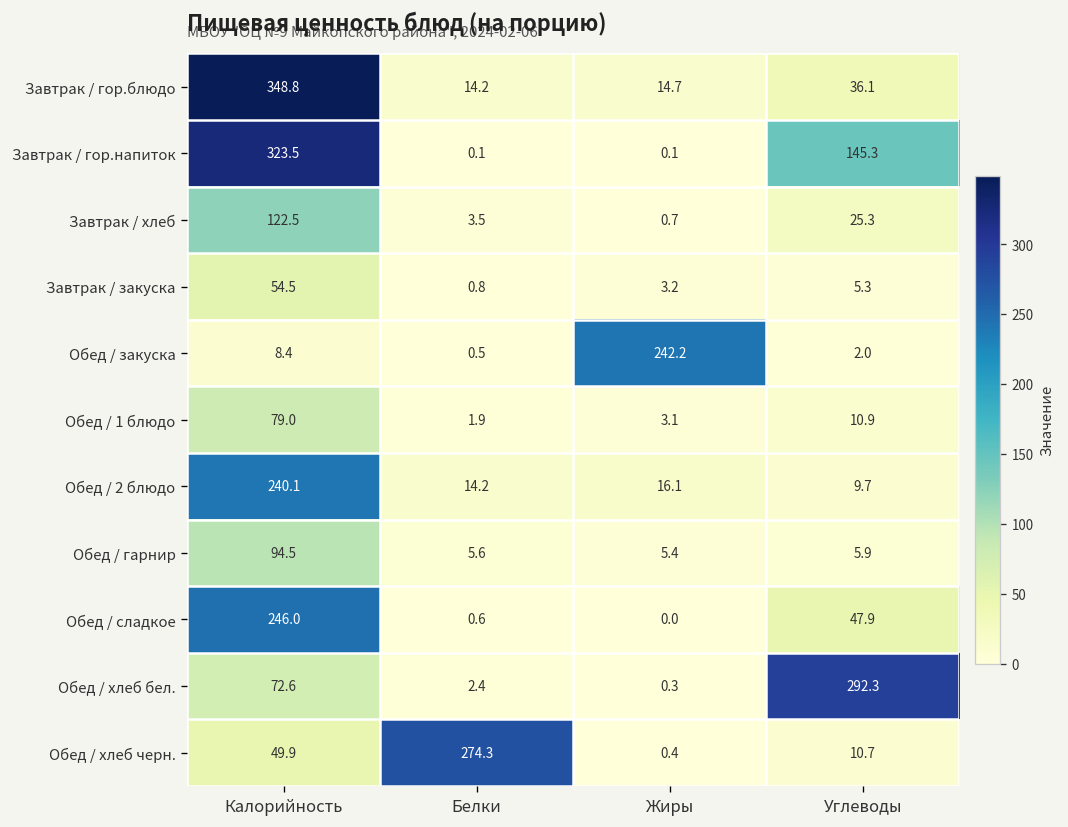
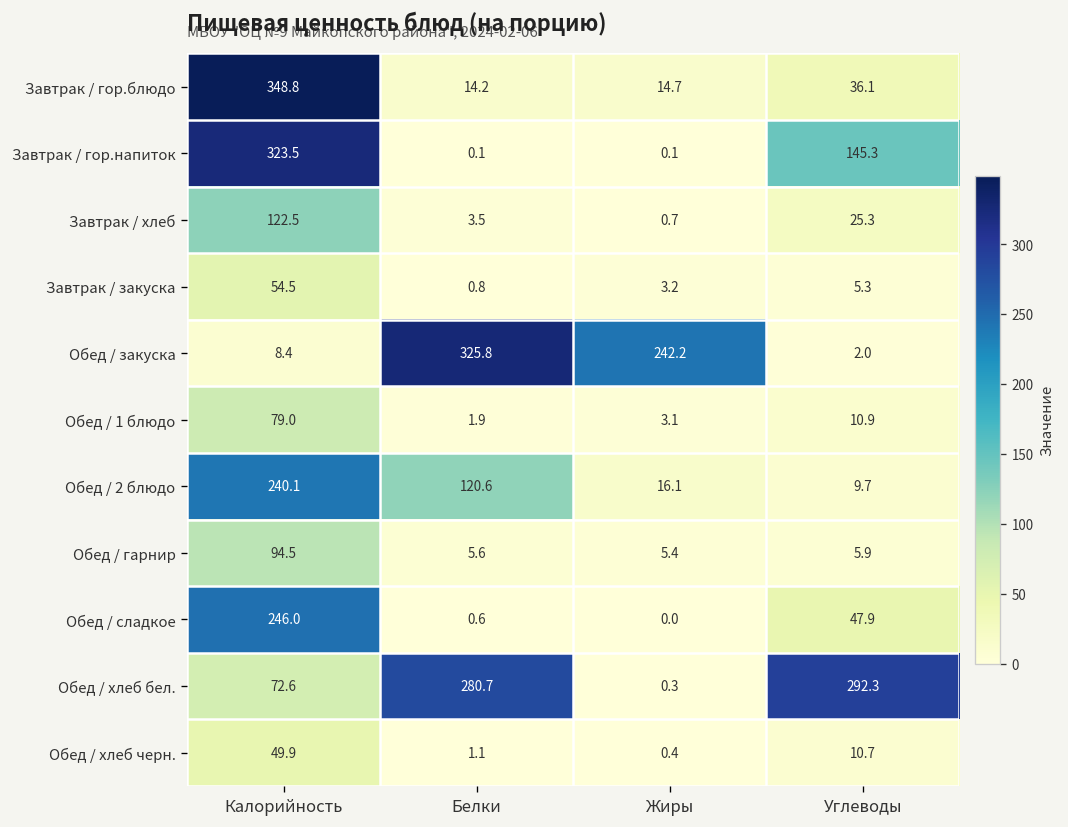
  {
    "Завтрак / гор.блюдо": {
      "Калорийность": 348.8,
      "Белки": 14.2,
      "Жиры": 14.7,
      "Углеводы": 36.1
    },
    "Завтрак / гор.напиток": {
      "Калорийность": 323.5,
      "Белки": 0.1,
      "Жиры": 0.1,
      "Углеводы": 145.3
    },
    "Завтрак / хлеб": {
      "Калорийность": 122.5,
      "Белки": 3.5,
      "Жиры": 0.7,
      "Углеводы": 25.3
    },
    "Завтрак / закуска": {
      "Калорийность": 54.5,
      "Белки": 0.8,
      "Жиры": 3.2,
      "Углеводы": 5.3
    },
    "Обед / закуска": {
      "Калорийность": 8.4,
-     "Белки": 0.5,
+     "Белки": 325.8,
      "Жиры": 242.2,
      "Углеводы": 2.0
    },
    "Обед / 1 блюдо": {
      "Калорийность": 79.0,
      "Белки": 1.9,
      "Жиры": 3.1,
      "Углеводы": 10.9
    },
    "Обед / 2 блюдо": {
      "Калорийность": 240.1,
-     "Белки": 14.2,
+     "Белки": 120.6,
      "Жиры": 16.1,
      "Углеводы": 9.7
    },
    "Обед / гарнир": {
      "Калорийность": 94.5,
      "Белки": 5.6,
      "Жиры": 5.4,
      "Углеводы": 5.9
    },
    "Обед / сладкое": {
      "Калорийность": 246.0,
      "Белки": 0.6,
      "Жиры": 0.0,
      "Углеводы": 47.9
    },
    "Обед / хлеб бел.": {
      "Калорийность": 72.6,
-     "Белки": 2.4,
+     "Белки": 280.7,
      "Жиры": 0.3,
      "Углеводы": 292.3
    },
    "Обед / хлеб черн.": {
      "Калорийность": 49.9,
-     "Белки": 274.3,
+     "Белки": 1.1,
      "Жиры": 0.4,
      "Углеводы": 10.7
    }
  }
